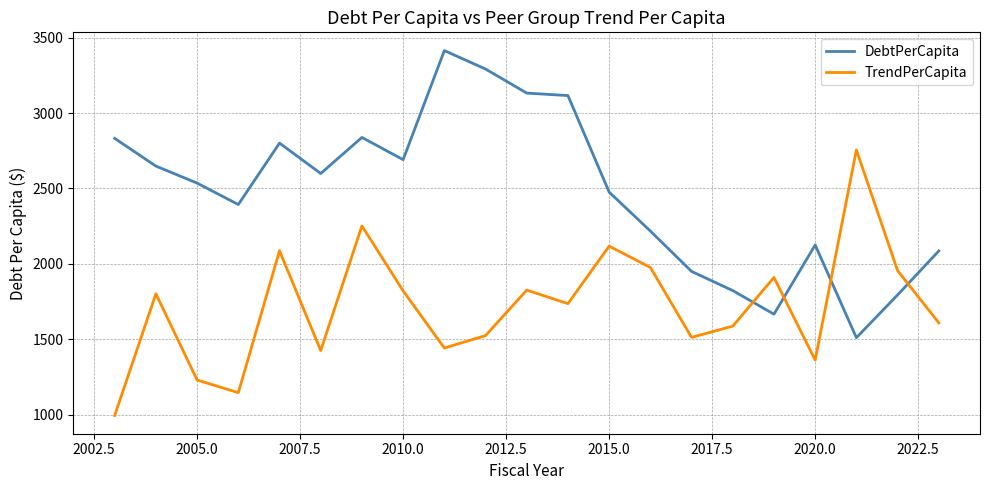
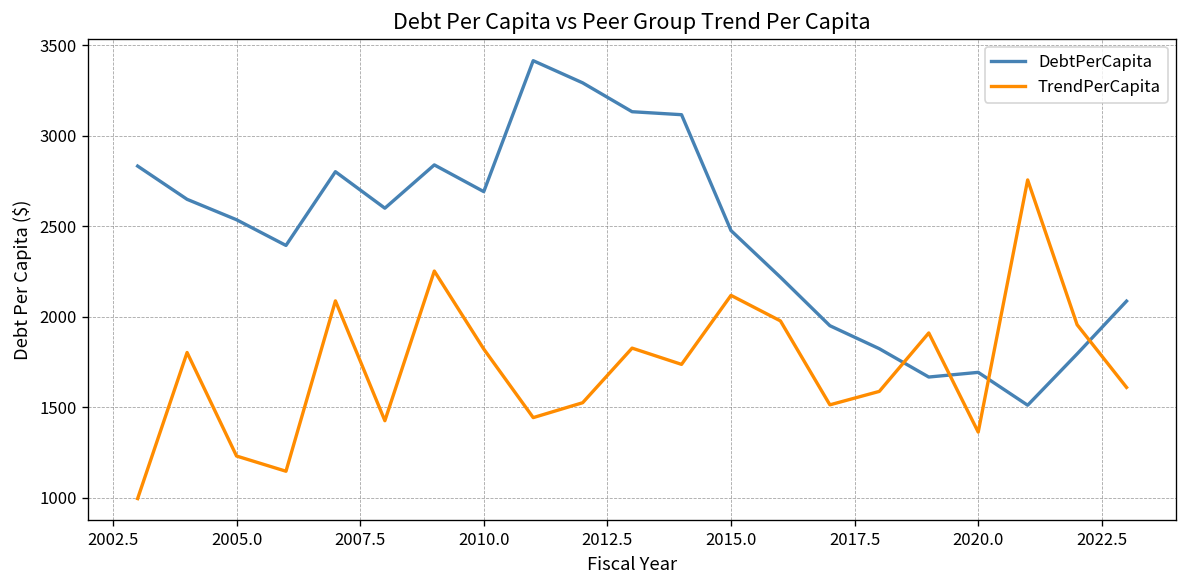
  {
    "DebtPerCapita": {
      "2005.0": 2540,
      "2010.0": 2690,
      "2015.0": 2480,
-     "2020.0": 2130
+     "2020.0": 1690
    },
    "TrendPerCapita": {
      "2005.0": 1230,
      "2010.0": 1820,
      "2015.0": 2120,
      "2020.0": 1360
    }
  }
